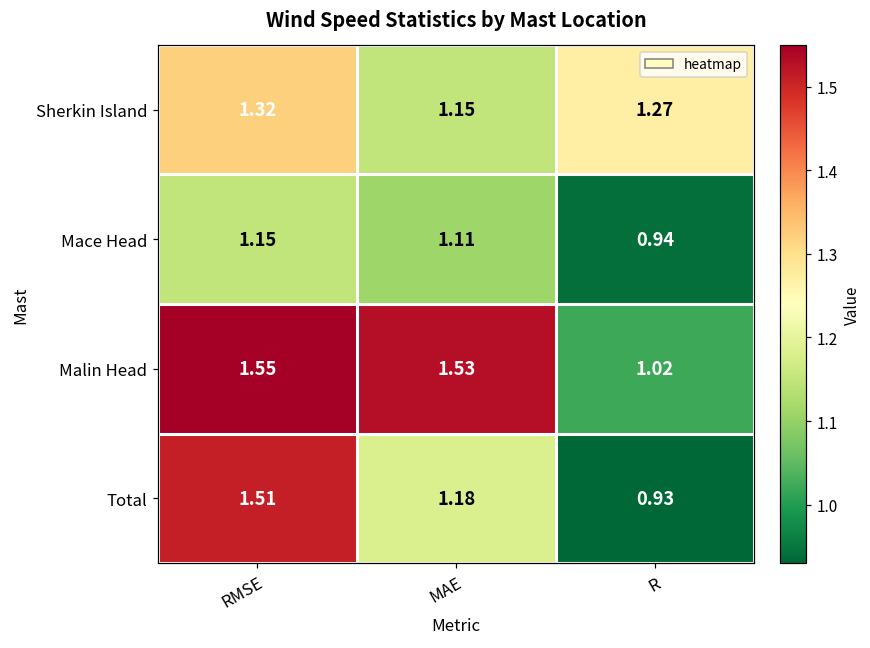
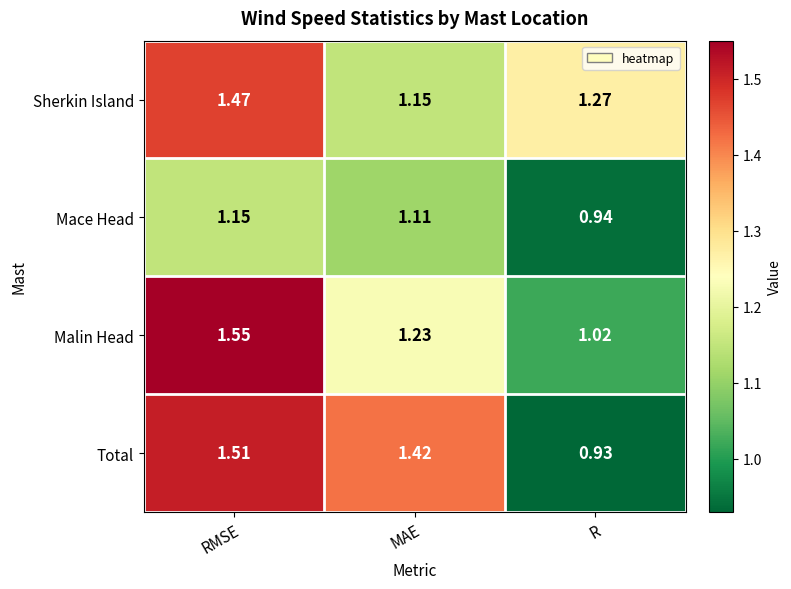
  {
    "Sherkin Island": {
-     "RMSE": 1.32,
+     "RMSE": 1.47,
      "MAE": 1.15,
      "R": 1.27
    },
    "Mace Head": {
      "RMSE": 1.15,
      "MAE": 1.11,
      "R": 0.94
    },
    "Malin Head": {
      "RMSE": 1.55,
-     "MAE": 1.53,
+     "MAE": 1.23,
      "R": 1.02
    },
    "Total": {
      "RMSE": 1.51,
-     "MAE": 1.18,
+     "MAE": 1.42,
      "R": 0.93
    }
  }
